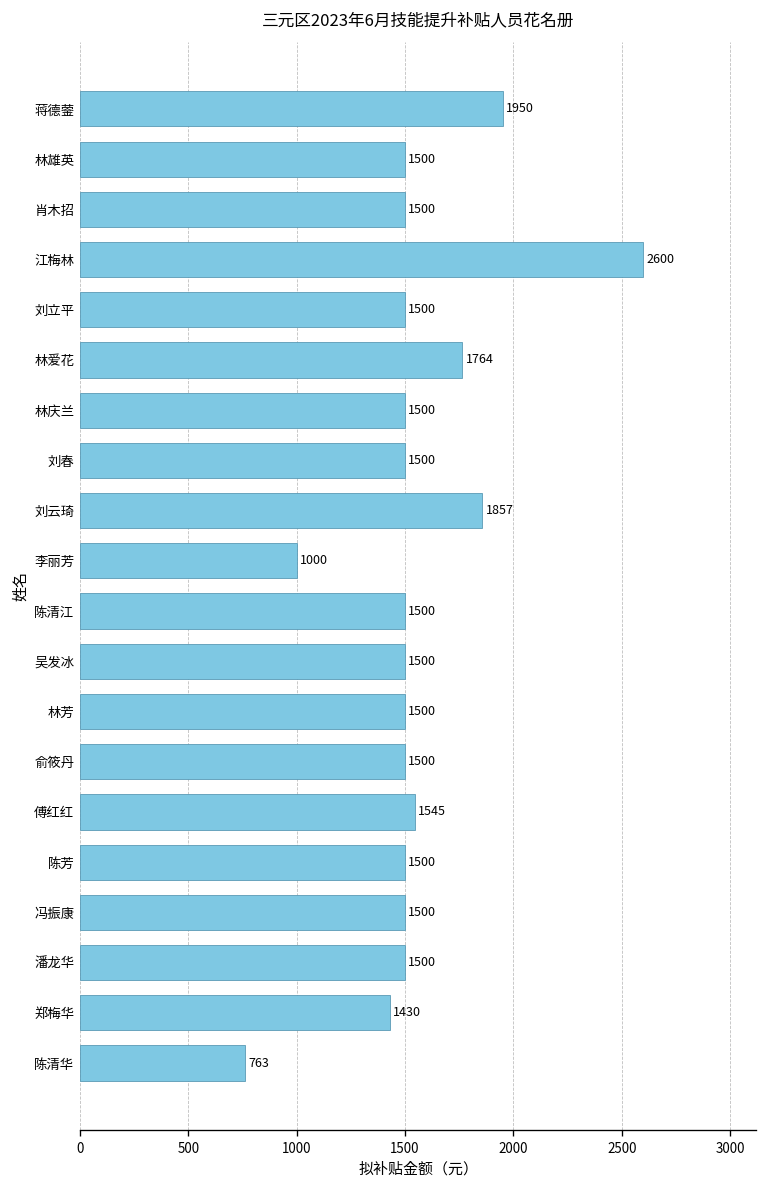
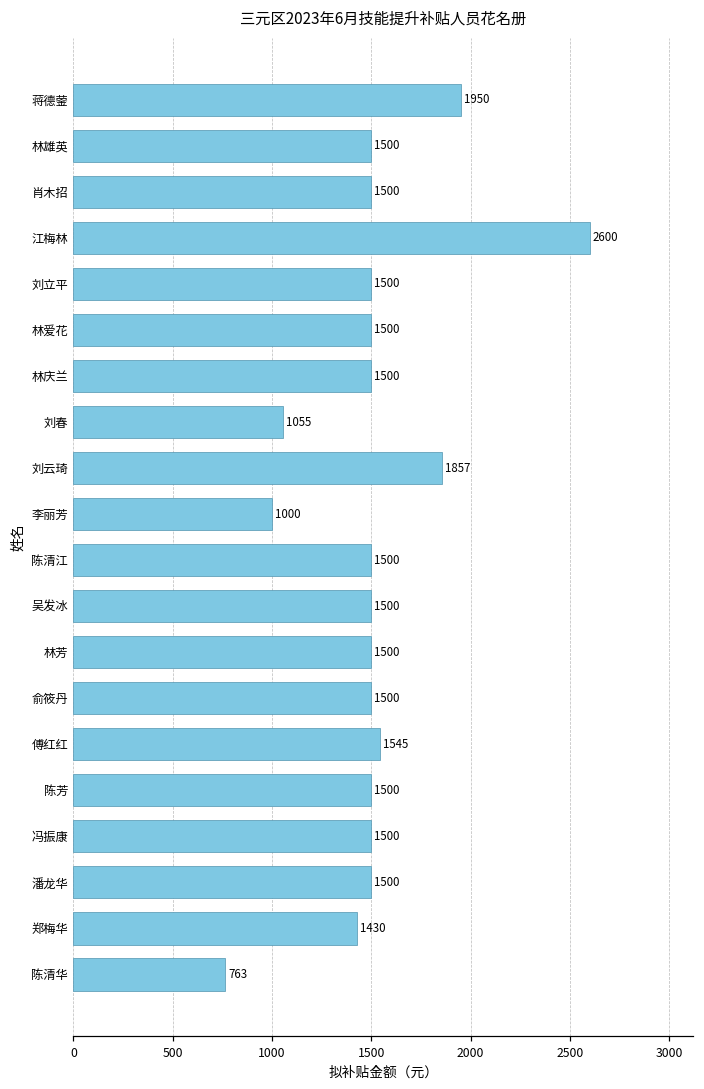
  {
    "蒋德蓥": 1950,
    "林雄英": 1500,
    "肖木招": 1500,
    "江梅林": 2600,
    "刘立平": 1500,
-   "林爱花": 1764,
+   "林爱花": 1500,
    "林庆兰": 1500,
-   "刘春": 1500,
+   "刘春": 1055,
    "刘云琦": 1857,
    "李丽芳": 1000,
    "陈清江": 1500,
    "吴发冰": 1500,
    "林芳": 1500,
    "俞筱丹": 1500,
    "傅红红": 1545,
    "陈芳": 1500,
    "冯振康": 1500,
    "潘龙华": 1500,
    "郑梅华": 1430,
    "陈清华": 763
  }
